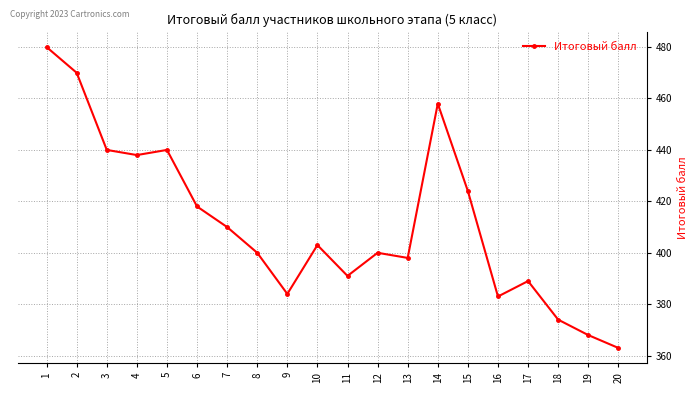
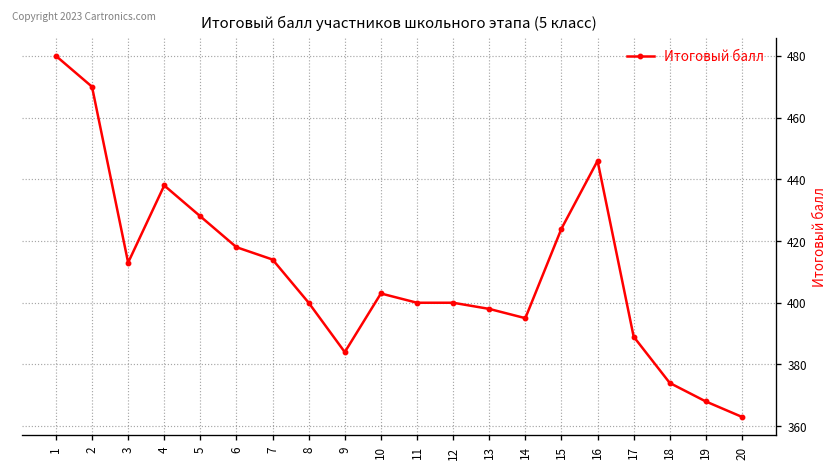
  {
    "1": 480,
    "2": 470,
-   "3": 440,
+   "3": 413,
    "4": 438,
-   "5": 440,
+   "5": 428,
    "6": 418,
-   "7": 410,
+   "7": 414,
    "8": 400,
    "9": 384,
    "10": 403,
-   "11": 391,
+   "11": 400,
    "12": 400,
    "13": 398,
-   "14": 458,
+   "14": 395,
    "15": 424,
-   "16": 383,
+   "16": 446,
    "17": 389,
    "18": 374,
    "19": 368,
    "20": 363
  }
